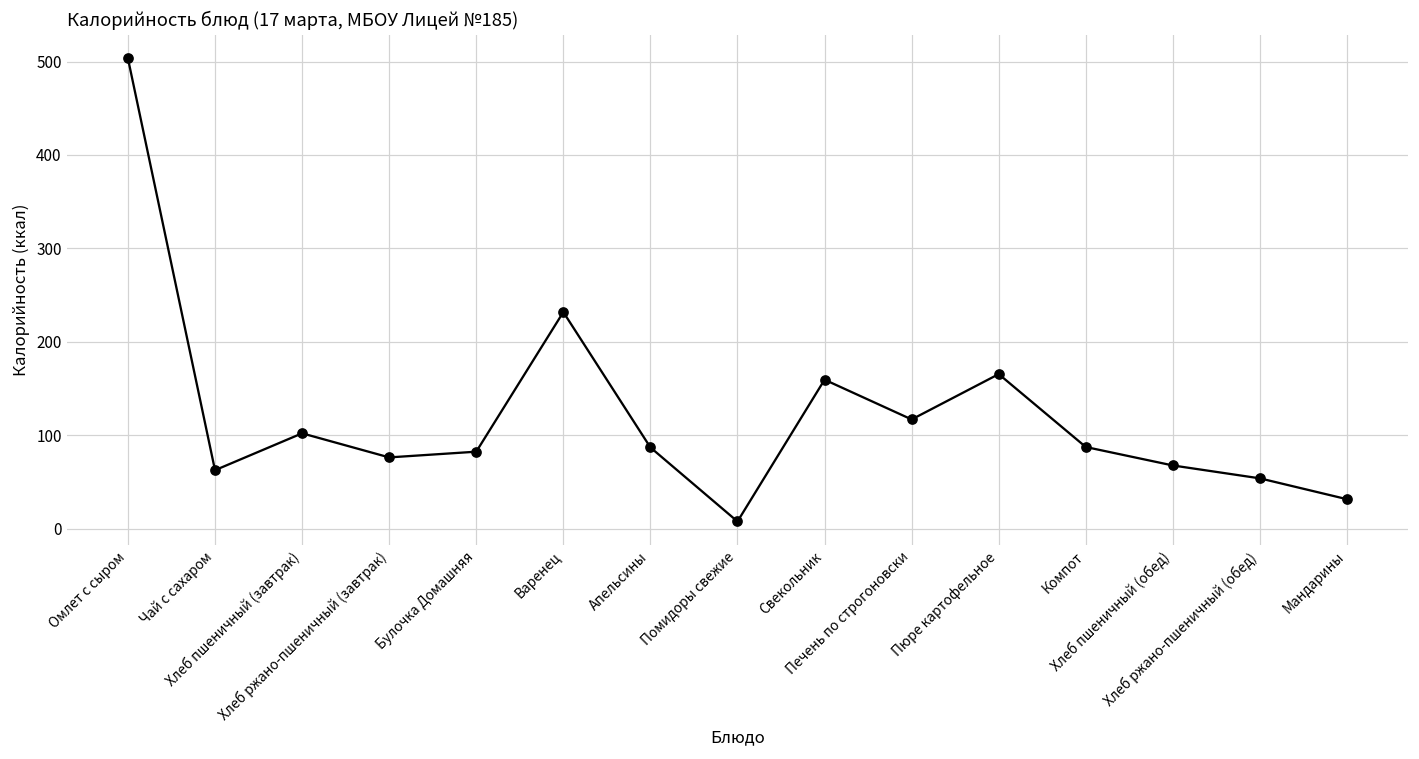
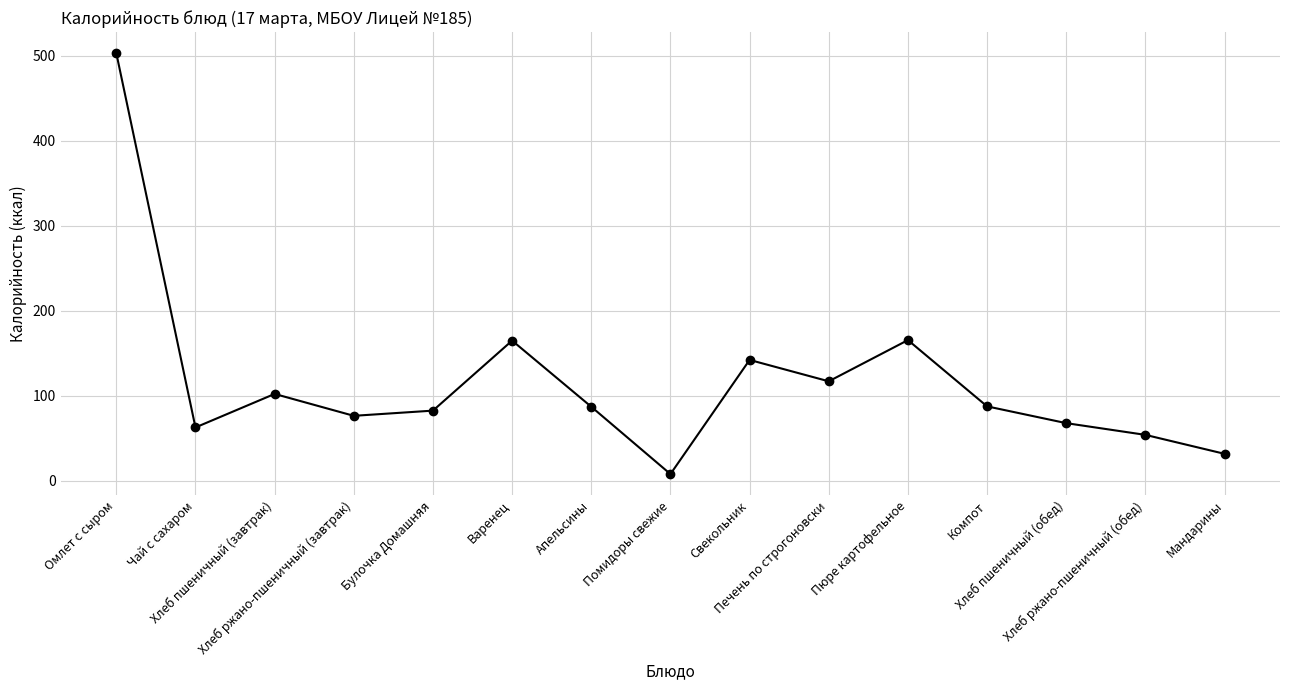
  {
    "Омлет с сыром": 500,
    "Чай с сахаром": 60,
    "Хлеб пшеничный (завтрак)": 100,
    "Хлеб ржано-пшеничный (завтрак)": 80,
    "Булочка Домашняя": 80,
-   "Варенец": 230,
+   "Варенец": 160,
    "Апельсины": 90,
    "Помидоры свежие": 10,
-   "Свекольник": 160,
+   "Свекольник": 140,
    "Печень по строгоновски": 120,
    "Пюре картофельное": 170,
    "Компот": 90,
    "Хлеб пшеничный (обед)": 70,
    "Хлеб ржано-пшеничный (обед)": 50,
    "Мандарины": 30
  }
